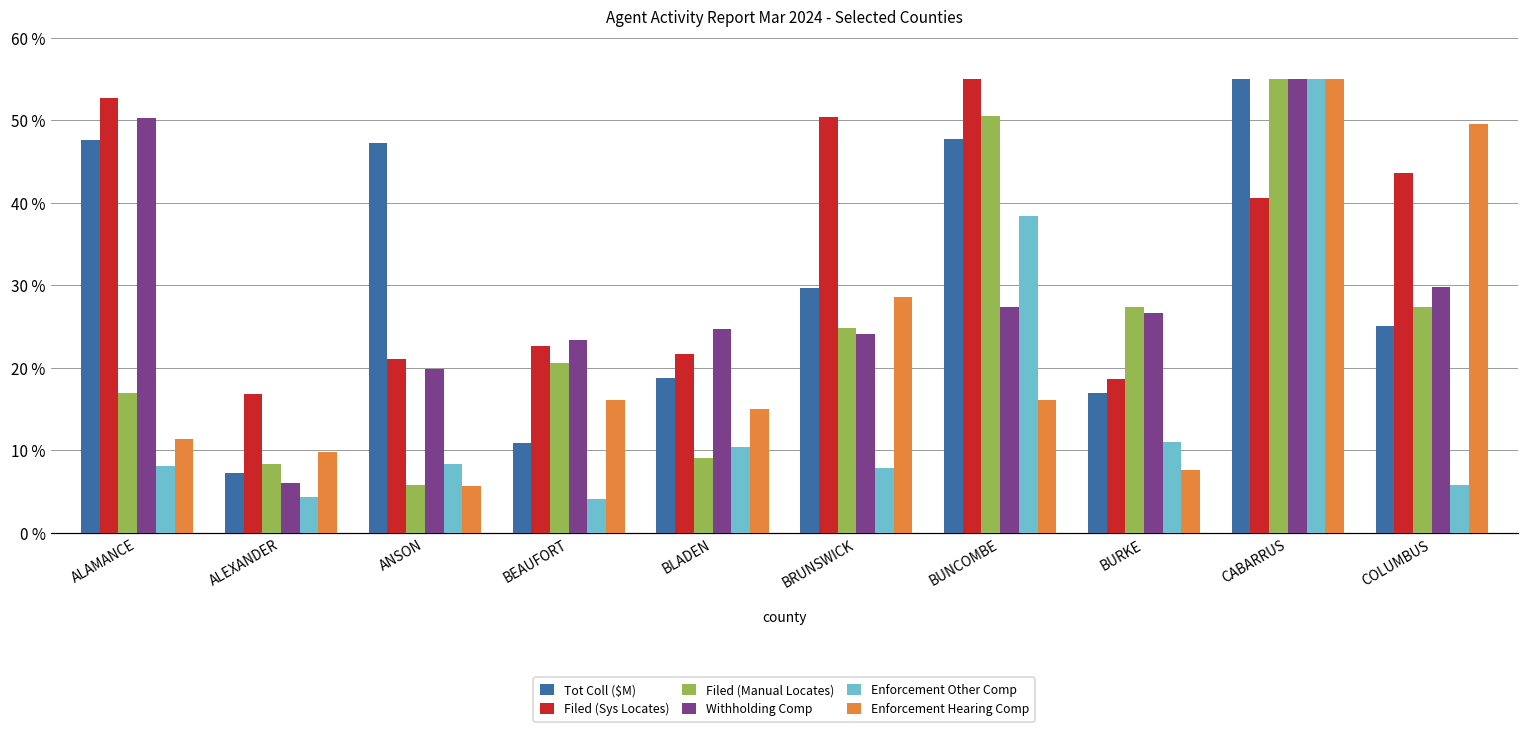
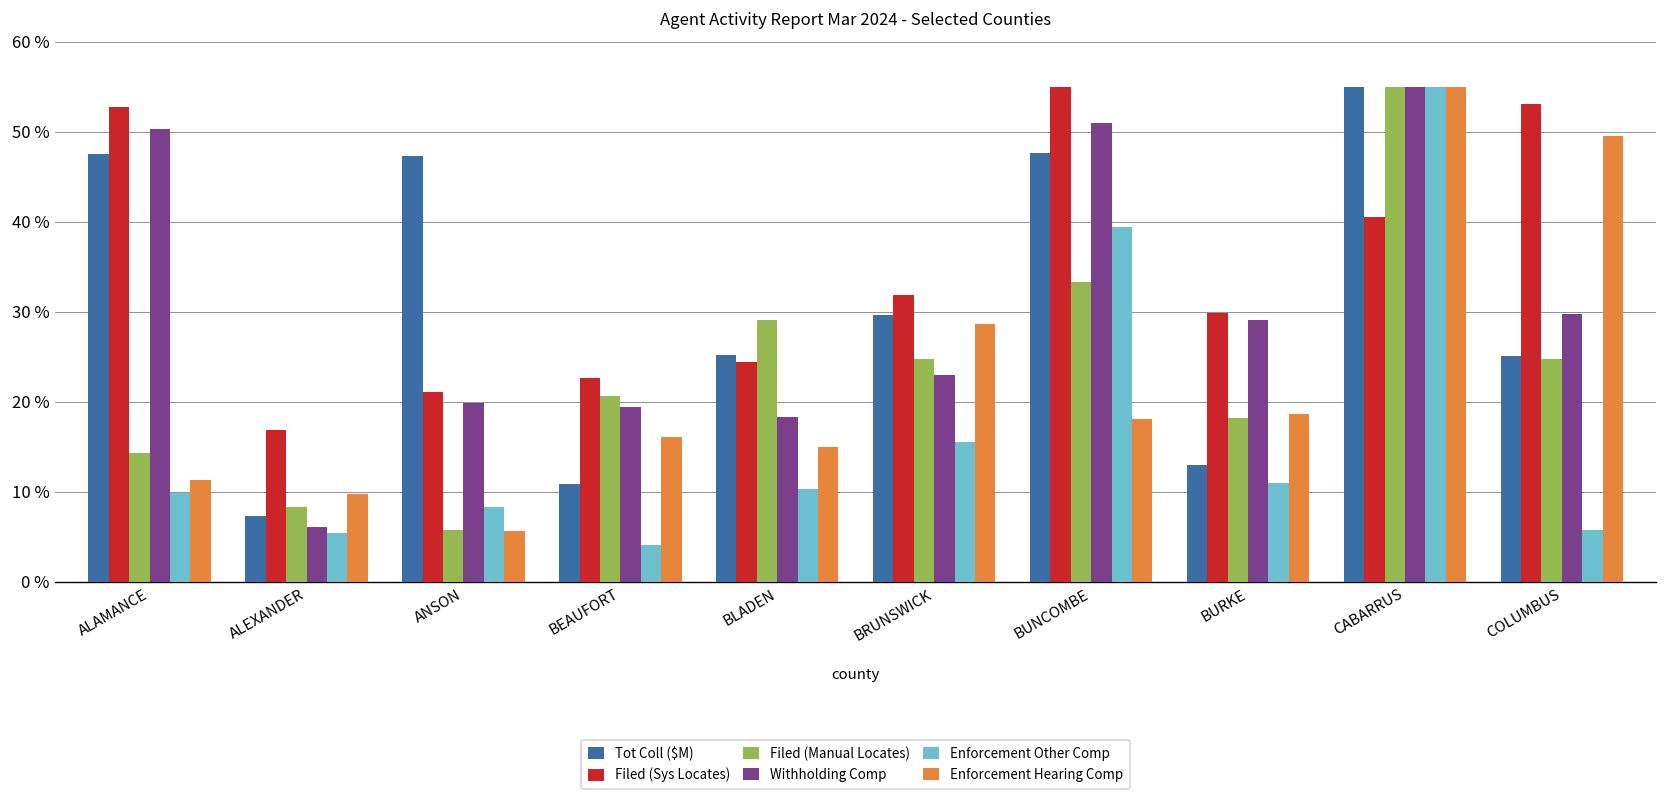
  {
    "Tot Coll ($M)": {
      "ALAMANCE": "48 %",
      "ALEXANDER": "7 %",
      "ANSON": "47 %",
      "BEAUFORT": "11 %",
-     "BLADEN": "19 %",
+     "BLADEN": "25 %",
      "BRUNSWICK": "30 %",
      "BUNCOMBE": "48 %",
-     "BURKE": "17 %",
+     "BURKE": "13 %",
      "CABARRUS": "55 %",
      "COLUMBUS": "25 %"
    },
    "Filed (Sys Locates)": {
      "ALAMANCE": "53 %",
      "ALEXANDER": "17 %",
      "ANSON": "21 %",
      "BEAUFORT": "23 %",
-     "BLADEN": "22 %",
-     "BRUNSWICK": "50 %",
+     "BLADEN": "24 %",
+     "BRUNSWICK": "32 %",
      "BUNCOMBE": "55 %",
-     "BURKE": "19 %",
+     "BURKE": "30 %",
      "CABARRUS": "41 %",
-     "COLUMBUS": "44 %"
+     "COLUMBUS": "53 %"
    },
    "Filed (Manual Locates)": {
-     "ALAMANCE": "17 %",
+     "ALAMANCE": "14 %",
      "ALEXANDER": "8 %",
      "ANSON": "6 %",
      "BEAUFORT": "21 %",
-     "BLADEN": "9 %",
+     "BLADEN": "29 %",
      "BRUNSWICK": "25 %",
-     "BUNCOMBE": "50 %",
-     "BURKE": "27 %",
+     "BUNCOMBE": "33 %",
+     "BURKE": "18 %",
      "CABARRUS": "55 %",
-     "COLUMBUS": "27 %"
+     "COLUMBUS": "25 %"
    },
    "Withholding Comp": {
      "ALAMANCE": "50 %",
      "ALEXANDER": "6 %",
      "ANSON": "20 %",
-     "BEAUFORT": "23 %",
-     "BLADEN": "25 %",
-     "BRUNSWICK": "24 %",
-     "BUNCOMBE": "27 %",
-     "BURKE": "27 %",
+     "BEAUFORT": "19 %",
+     "BLADEN": "18 %",
+     "BRUNSWICK": "23 %",
+     "BUNCOMBE": "51 %",
+     "BURKE": "29 %",
      "CABARRUS": "55 %",
      "COLUMBUS": "30 %"
    },
    "Enforcement Other Comp": {
-     "ALAMANCE": "8 %",
-     "ALEXANDER": "4 %",
+     "ALAMANCE": "10 %",
+     "ALEXANDER": "5 %",
      "ANSON": "8 %",
      "BEAUFORT": "4 %",
      "BLADEN": "10 %",
-     "BRUNSWICK": "8 %",
-     "BUNCOMBE": "38 %",
+     "BRUNSWICK": "16 %",
+     "BUNCOMBE": "39 %",
      "BURKE": "11 %",
      "CABARRUS": "55 %",
      "COLUMBUS": "6 %"
    },
    "Enforcement Hearing Comp": {
      "ALAMANCE": "11 %",
      "ALEXANDER": "10 %",
      "ANSON": "6 %",
      "BEAUFORT": "16 %",
      "BLADEN": "15 %",
      "BRUNSWICK": "29 %",
-     "BUNCOMBE": "16 %",
-     "BURKE": "8 %",
+     "BUNCOMBE": "18 %",
+     "BURKE": "19 %",
      "CABARRUS": "55 %",
      "COLUMBUS": "50 %"
    }
  }
